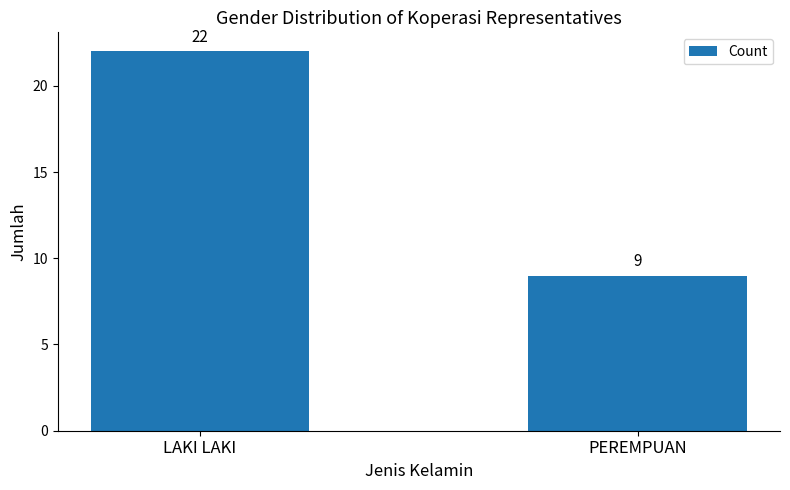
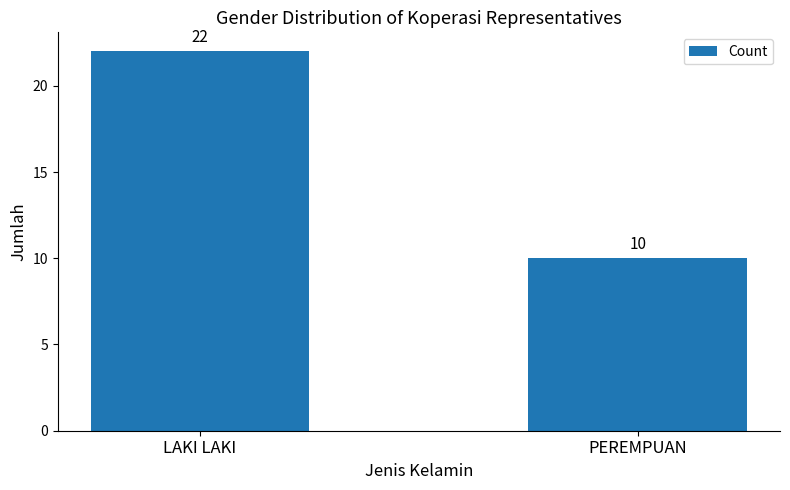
  {
    "LAKI LAKI": 22,
-   "PEREMPUAN": 9
+   "PEREMPUAN": 10
  }
